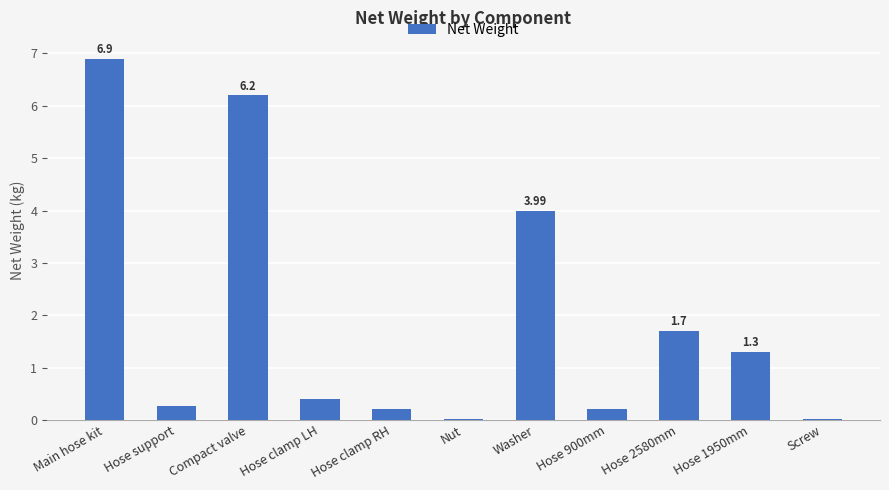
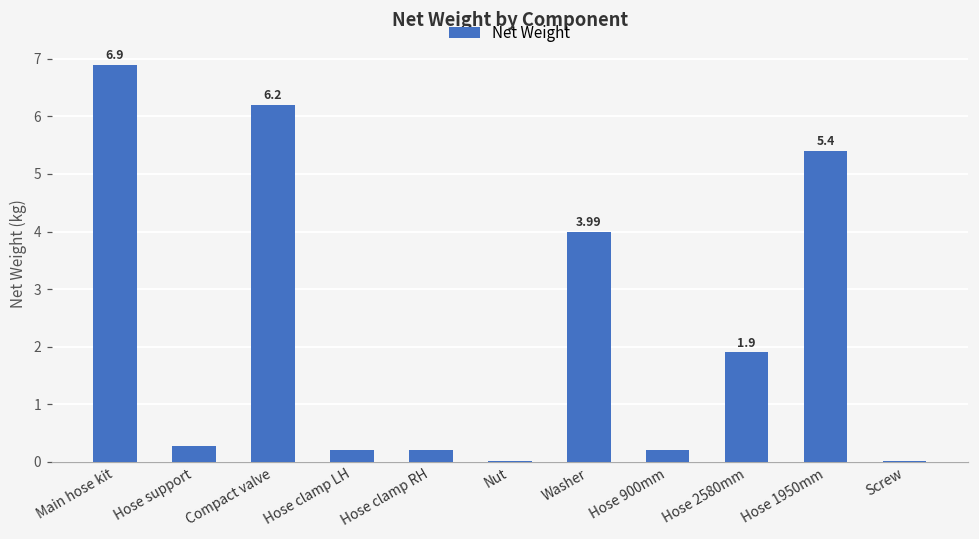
  {
    "Main hose kit": 6.9,
    "Compact valve": 6.2,
-   "Hose clamp LH": 0.4,
+   "Hose clamp LH": 0.2,
    "Washer": 3.99,
-   "Hose 2580mm": 1.7,
-   "Hose 1950mm": 1.3
+   "Hose 2580mm": 1.9,
+   "Hose 1950mm": 5.4
  }
